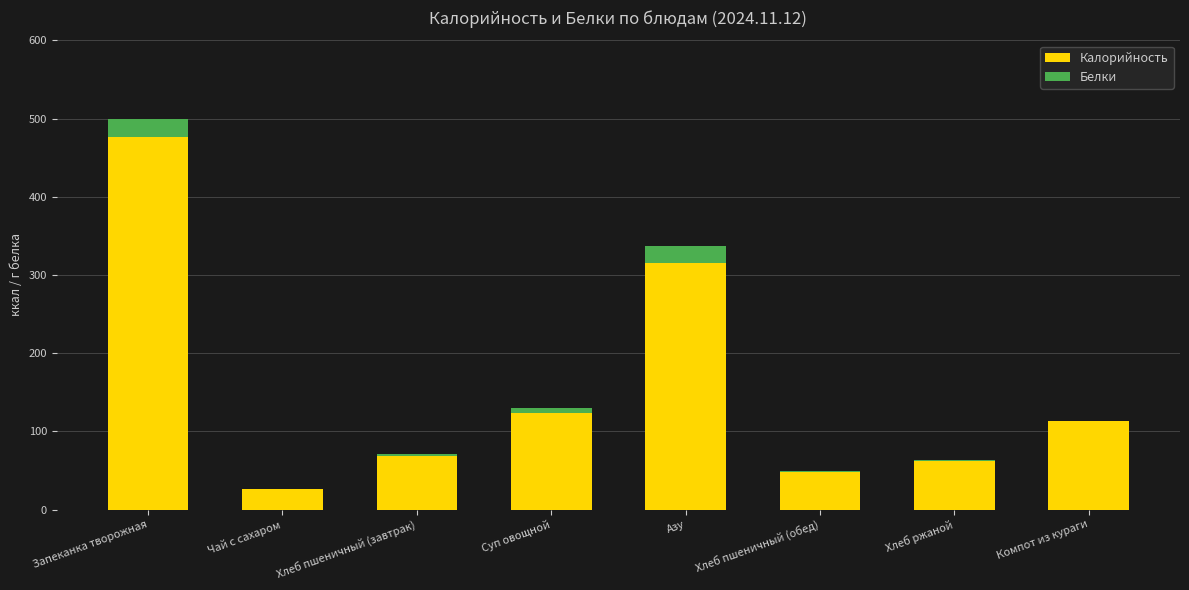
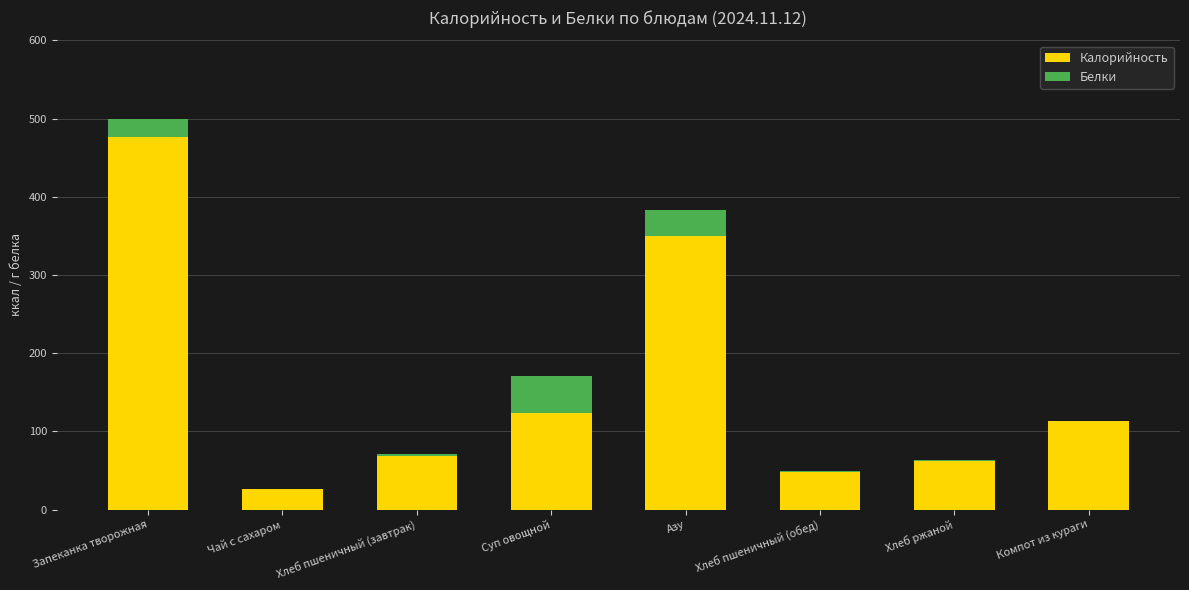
  {
    "Калорийность": {
      "Запеканка творожная": 480,
      "Чай с сахаром": 30,
      "Хлеб пшеничный (завтрак)": 70,
      "Суп овощной": 120,
-     "Азу": 320,
+     "Азу": 350,
      "Хлеб пшеничный (обед)": 50,
      "Хлеб ржаной": 60,
      "Компот из кураги": 110
    },
    "Белки": {
      "Запеканка творожная": 20,
-     "Суп овощной": 10,
-     "Азу": 20
+     "Суп овощной": 50,
+     "Азу": 30
    }
  }
